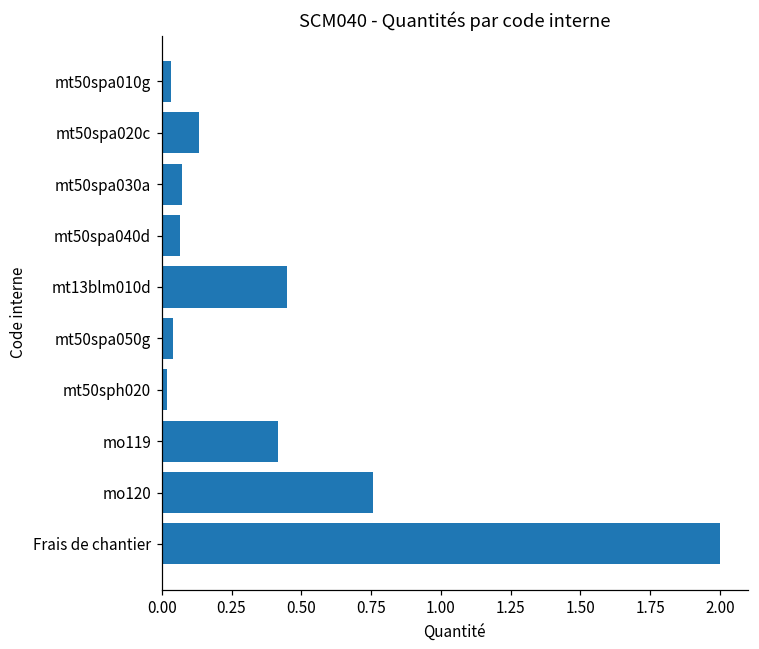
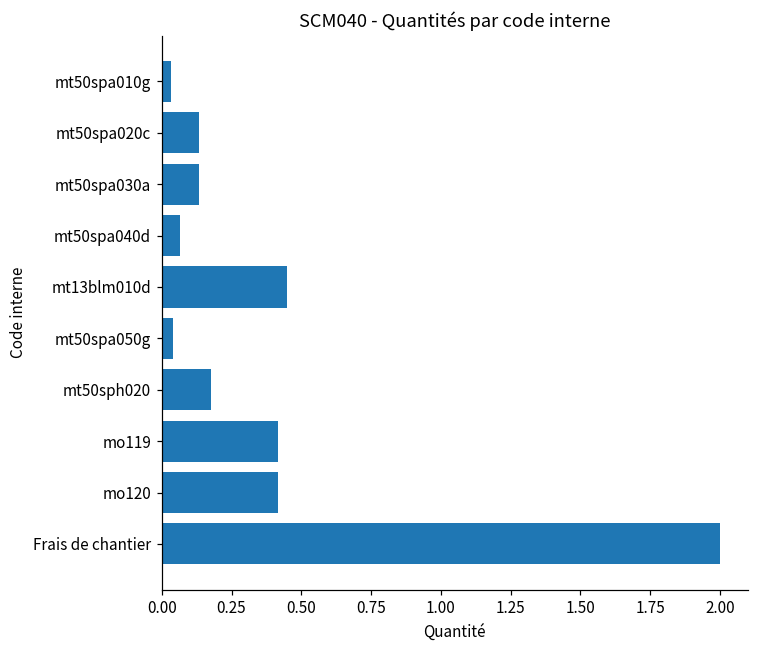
  {
    "mt50spa010g": 0.03,
    "mt50spa020c": 0.13,
-   "mt50spa030a": 0.07,
+   "mt50spa030a": 0.13,
    "mt50spa040d": 0.07,
    "mt13blm010d": 0.45,
    "mt50spa050g": 0.04,
-   "mt50sph020": 0.02,
+   "mt50sph020": 0.18,
    "mo119": 0.42,
-   "mo120": 0.76,
+   "mo120": 0.42,
    "Frais de chantier": 2.00
  }
